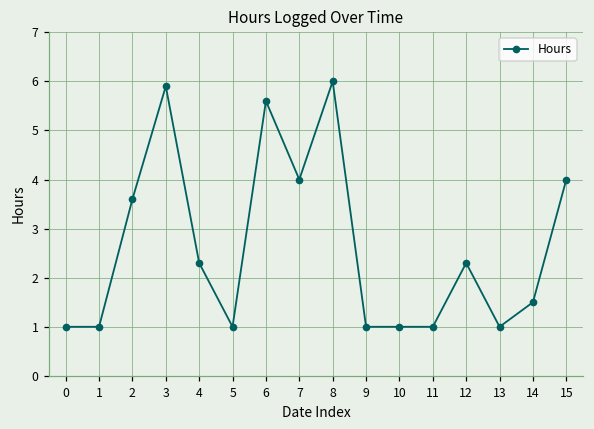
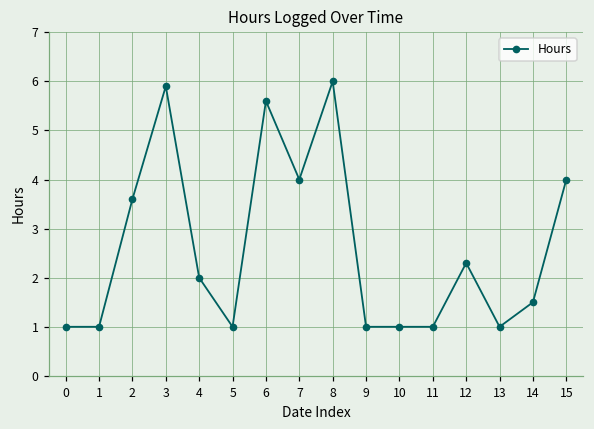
  {
    "0": 1.0,
    "1": 1.0,
    "2": 3.6,
    "3": 5.9,
-   "4": 2.3,
+   "4": 2.0,
    "5": 1.0,
    "6": 5.6,
    "7": 4.0,
    "8": 6.0,
    "9": 1.0,
    "10": 1.0,
    "11": 1.0,
    "12": 2.3,
    "13": 1.0,
    "14": 1.5,
    "15": 4.0
  }
